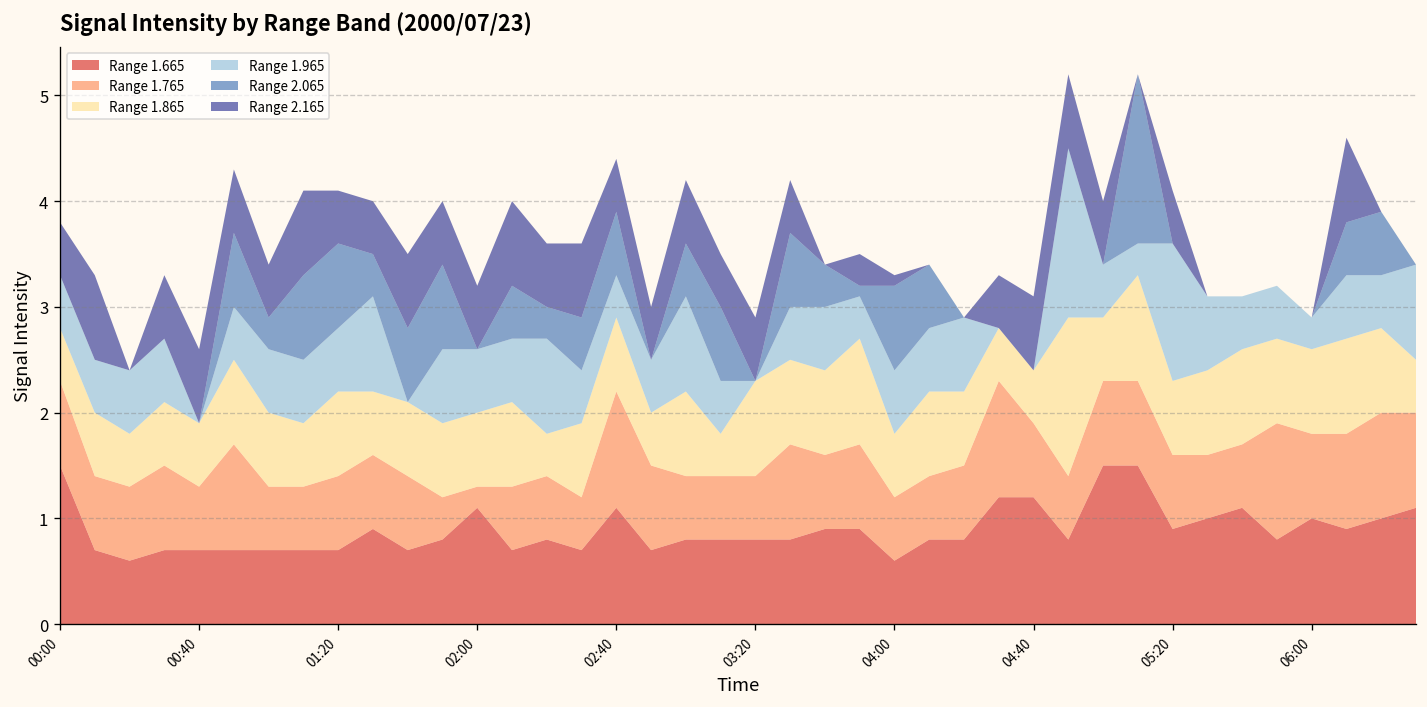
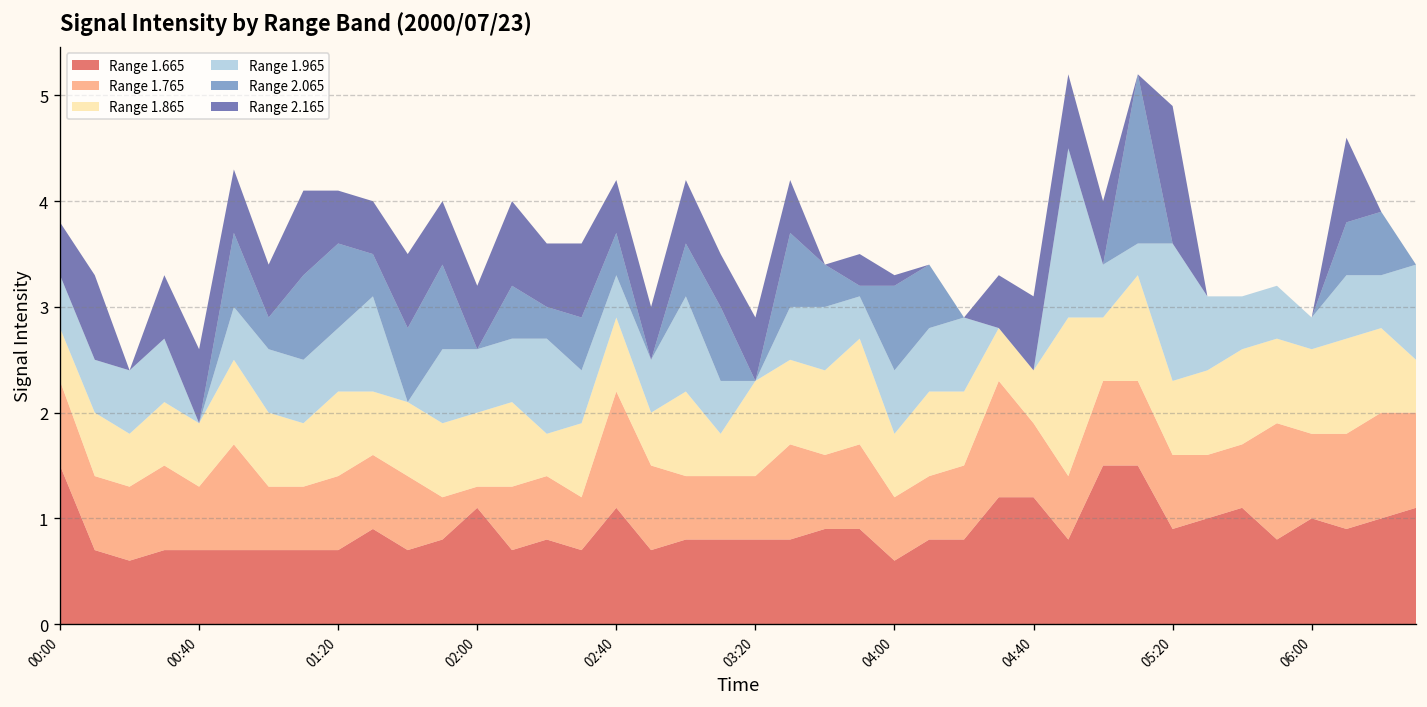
  {
    "Range 1.665": {
      "00:00": 1.5,
      "00:40": 0.7,
      "01:20": 0.7,
      "02:00": 1.1,
      "02:40": 1.1,
      "03:20": 0.8,
      "04:00": 0.6,
      "04:40": 1.2,
      "05:20": 0.9,
      "06:00": 1.0
    },
    "Range 1.765": {
      "00:00": 0.8,
      "00:40": 0.6,
      "01:20": 0.7,
      "02:00": 0.2,
      "02:40": 1.1,
      "03:20": 0.6,
      "04:00": 0.6,
      "04:40": 0.7,
      "05:20": 0.7,
      "06:00": 0.8
    },
    "Range 1.865": {
      "00:00": 0.5,
      "01:20": 0.8,
      "02:00": 0.7,
      "02:40": 0.7,
      "04:00": 0.6,
      "05:20": 0.7,
      "06:00": 0.8
    },
    "Range 1.965": {
      "01:20": 0.6,
      "02:40": 0.4,
      "04:00": 0.6
    },
    "Range 2.065": {
      "01:20": 0.8,
-     "02:40": 0.6,
+     "02:40": 0.4,
      "04:00": 0.8
    },
    "Range 2.165": {
      "00:00": 0.5,
      "00:40": 0.7,
      "01:20": 0.5,
      "02:00": 0.6,
      "02:40": 0.5,
      "03:20": 0.6,
      "04:00": 0.1,
      "04:40": 0.7,
-     "05:20": 0.5
+     "05:20": 1.3
    }
  }
